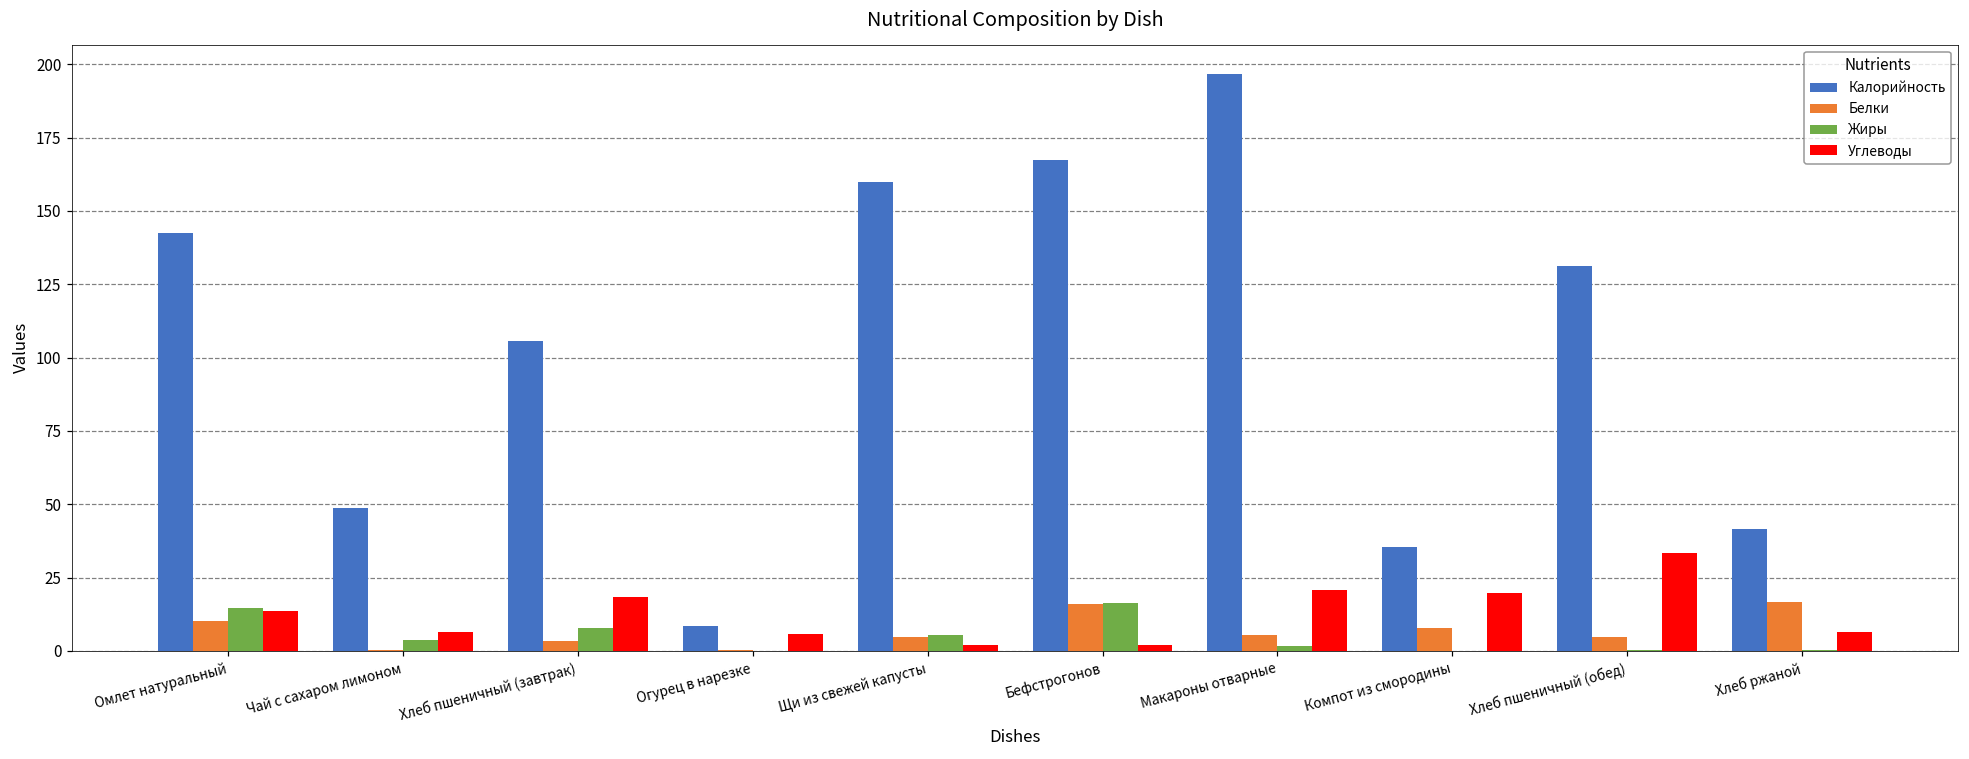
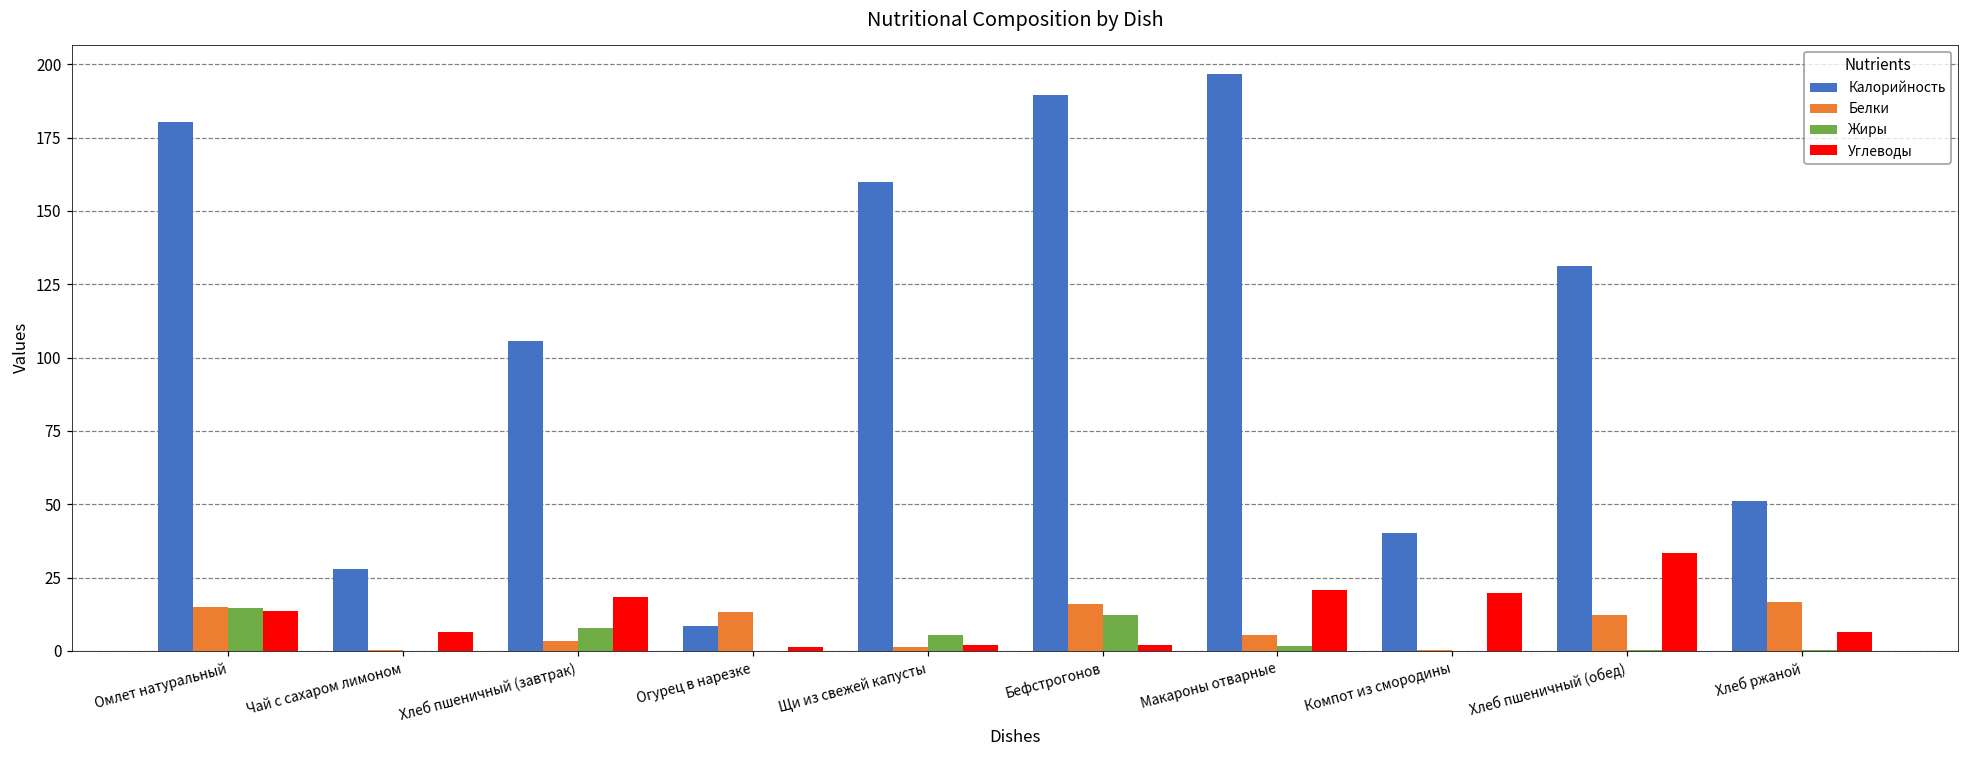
  {
    "Калорийность": {
-     "Омлет натуральный": 143,
-     "Чай с сахаром лимоном": 49,
+     "Омлет натуральный": 180,
+     "Чай с сахаром лимоном": 28,
      "Хлеб пшеничный (завтрак)": 106,
      "Огурец в нарезке": 9,
      "Щи из свежей капусты": 160,
-     "Бефстрогонов": 167,
+     "Бефстрогонов": 189,
      "Макароны отварные": 197,
-     "Компот из смородины": 36,
+     "Компот из смородины": 40,
      "Хлеб пшеничный (обед)": 131,
-     "Хлеб ржаной": 42
+     "Хлеб ржаной": 51
    },
    "Белки": {
-     "Омлет натуральный": 10,
+     "Омлет натуральный": 15,
      "Хлеб пшеничный (завтрак)": 3,
-     "Огурец в нарезке": 1,
-     "Щи из свежей капусты": 5,
+     "Огурец в нарезке": 13,
+     "Щи из свежей капусты": 2,
      "Бефстрогонов": 16,
      "Макароны отварные": 5,
-     "Компот из смородины": 8,
-     "Хлеб пшеничный (обед)": 5,
+     "Компот из смородины": 0,
+     "Хлеб пшеничный (обед)": 12,
      "Хлеб ржаной": 17
    },
    "Жиры": {
      "Омлет натуральный": 15,
-     "Чай с сахаром лимоном": 4,
+     "Чай с сахаром лимоном": 0,
      "Хлеб пшеничный (завтрак)": 8,
      "Щи из свежей капусты": 6,
-     "Бефстрогонов": 16,
+     "Бефстрогонов": 12,
      "Макароны отварные": 2
    },
    "Углеводы": {
      "Омлет натуральный": 14,
      "Чай с сахаром лимоном": 7,
      "Хлеб пшеничный (завтрак)": 18,
-     "Огурец в нарезке": 6,
+     "Огурец в нарезке": 2,
      "Щи из свежей капусты": 2,
      "Бефстрогонов": 2,
      "Макароны отварные": 21,
      "Компот из смородины": 20,
      "Хлеб пшеничный (обед)": 33,
      "Хлеб ржаной": 6
    }
  }
